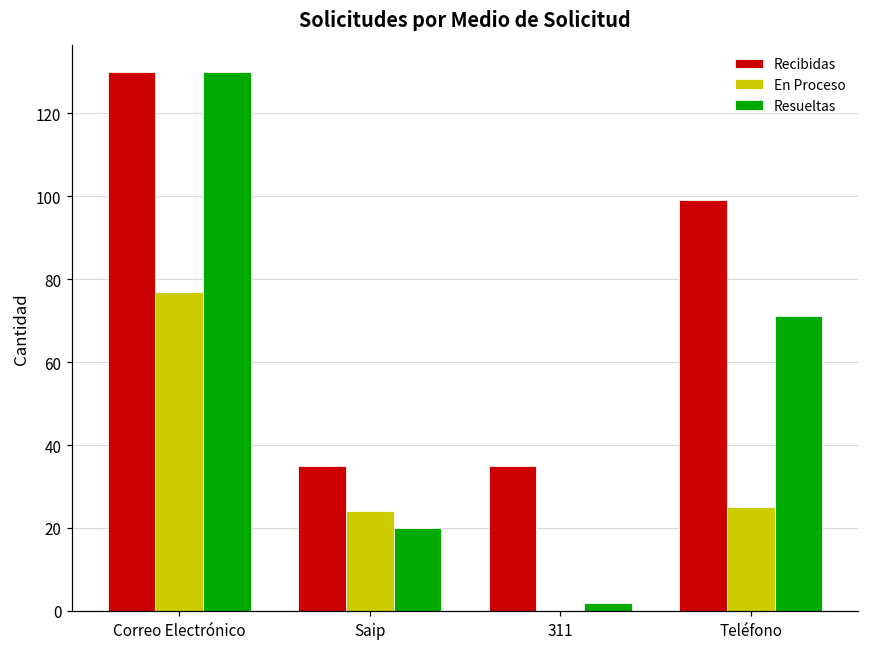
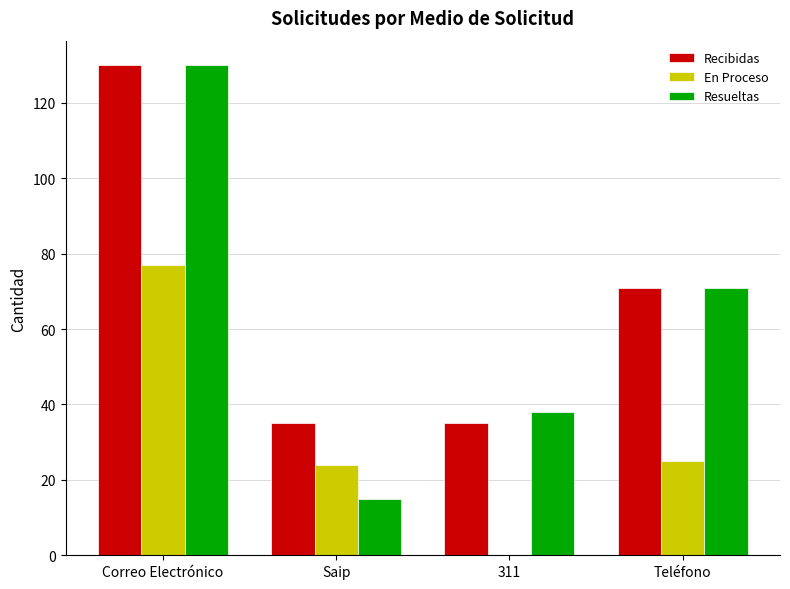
  {
    "Recibidas": {
      "Correo Electrónico": 130,
      "Saip": 35,
      "311": 35,
-     "Teléfono": 99
+     "Teléfono": 71
    },
    "En Proceso": {
      "Correo Electrónico": 77,
      "Saip": 24,
      "311": 0,
      "Teléfono": 25
    },
    "Resueltas": {
      "Correo Electrónico": 130,
-     "Saip": 20,
-     "311": 2,
+     "Saip": 15,
+     "311": 38,
      "Teléfono": 71
    }
  }
